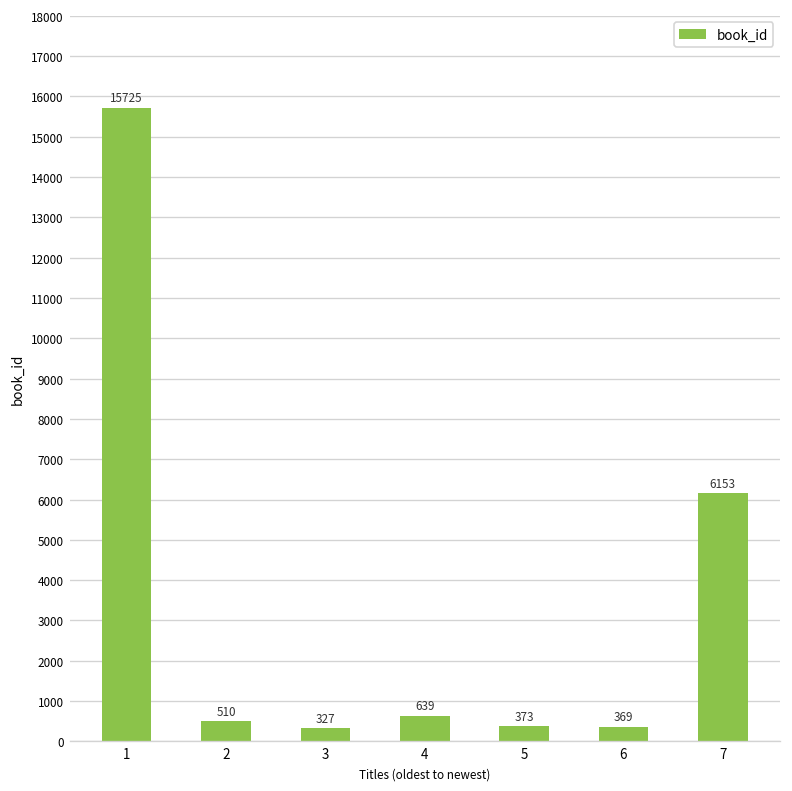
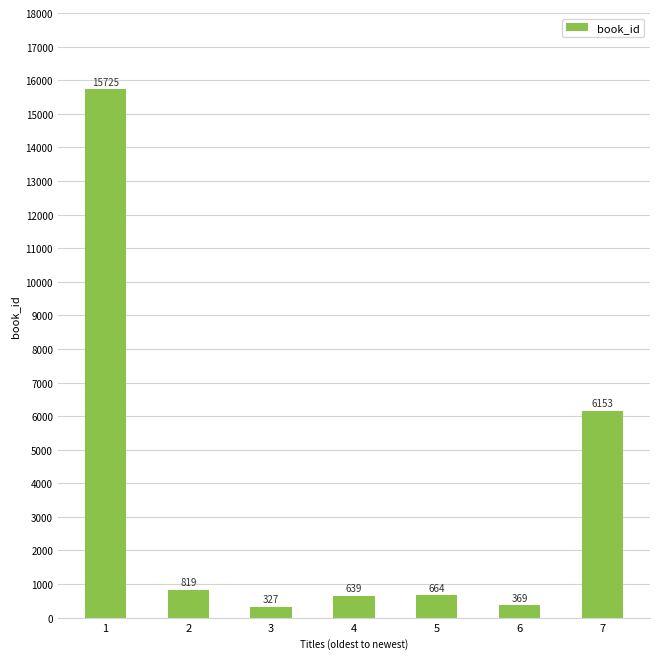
  {
    "1": 15725,
-   "2": 510,
+   "2": 819,
    "3": 327,
    "4": 639,
-   "5": 373,
+   "5": 664,
    "6": 369,
    "7": 6153
  }
